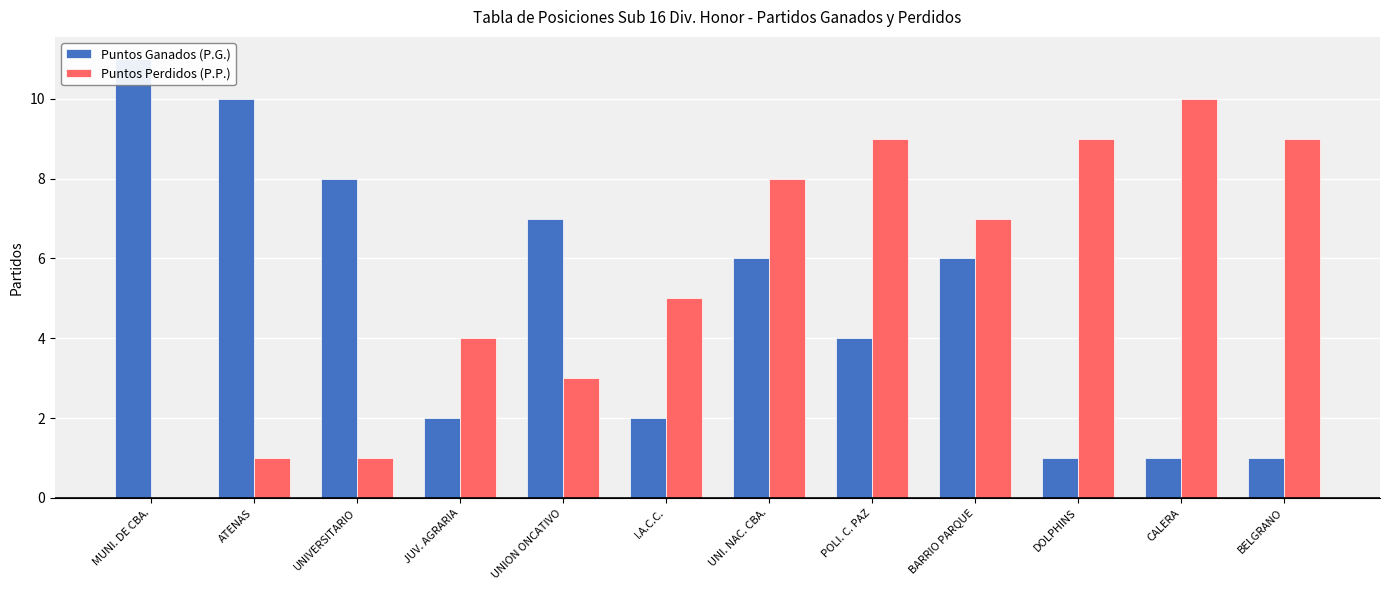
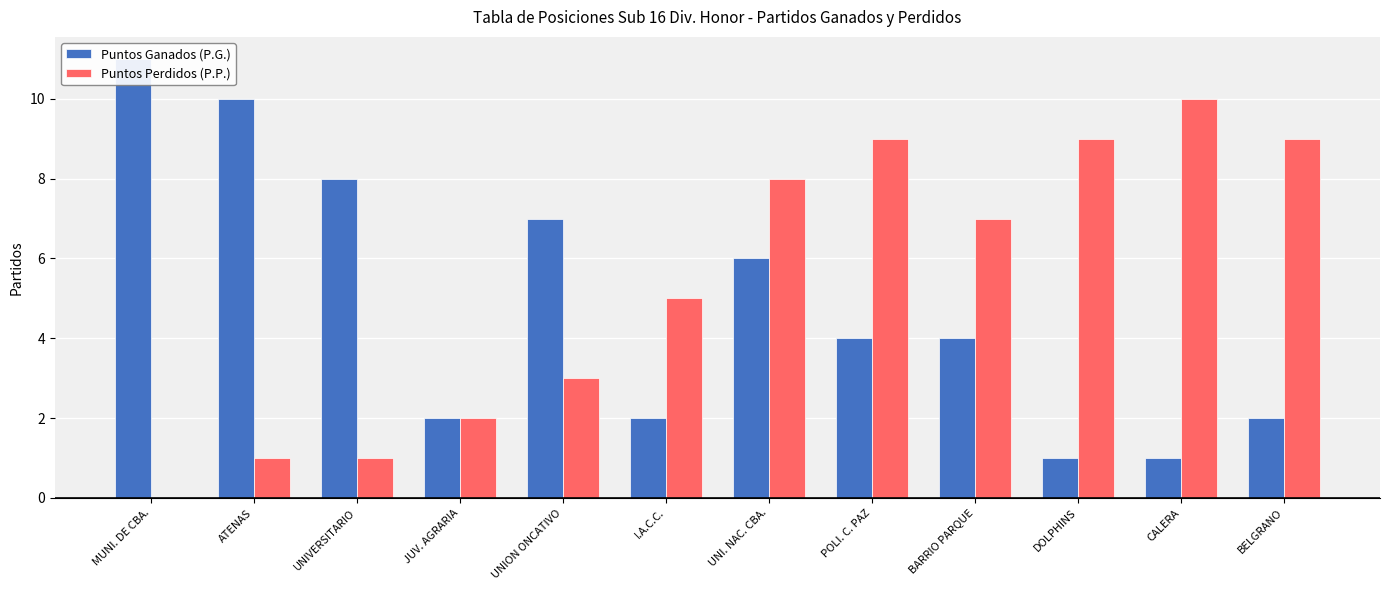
  {
    "Puntos Ganados (P.G.)": {
      "ATENAS": 10,
      "UNIVERSITARIO": 8,
      "JUV. AGRARIA": 2,
      "UNION ONCATIVO": 7,
      "I.A.C.C.": 2,
      "UNI. NAC. CBA.": 6,
      "POLI. C. PAZ": 4,
-     "BARRIO PARQUE": 6,
+     "BARRIO PARQUE": 4,
      "DOLPHINS": 1,
      "CALERA": 1,
-     "BELGRANO": 1
+     "BELGRANO": 2
    },
    "Puntos Perdidos (P.P.)": {
      "MUNI. DE CBA.": 0,
      "ATENAS": 1,
      "UNIVERSITARIO": 1,
-     "JUV. AGRARIA": 4,
+     "JUV. AGRARIA": 2,
      "UNION ONCATIVO": 3,
      "I.A.C.C.": 5,
      "UNI. NAC. CBA.": 8,
      "POLI. C. PAZ": 9,
      "BARRIO PARQUE": 7,
      "DOLPHINS": 9,
      "CALERA": 10,
      "BELGRANO": 9
    }
  }
